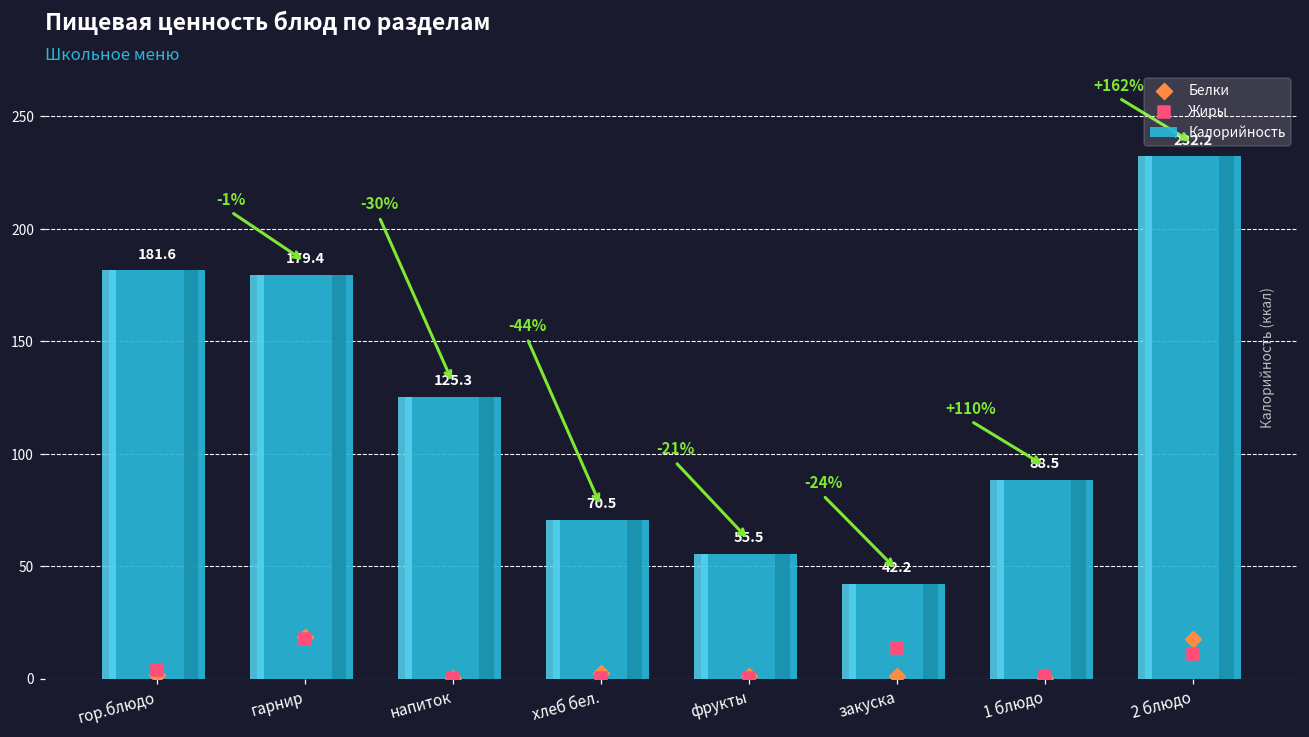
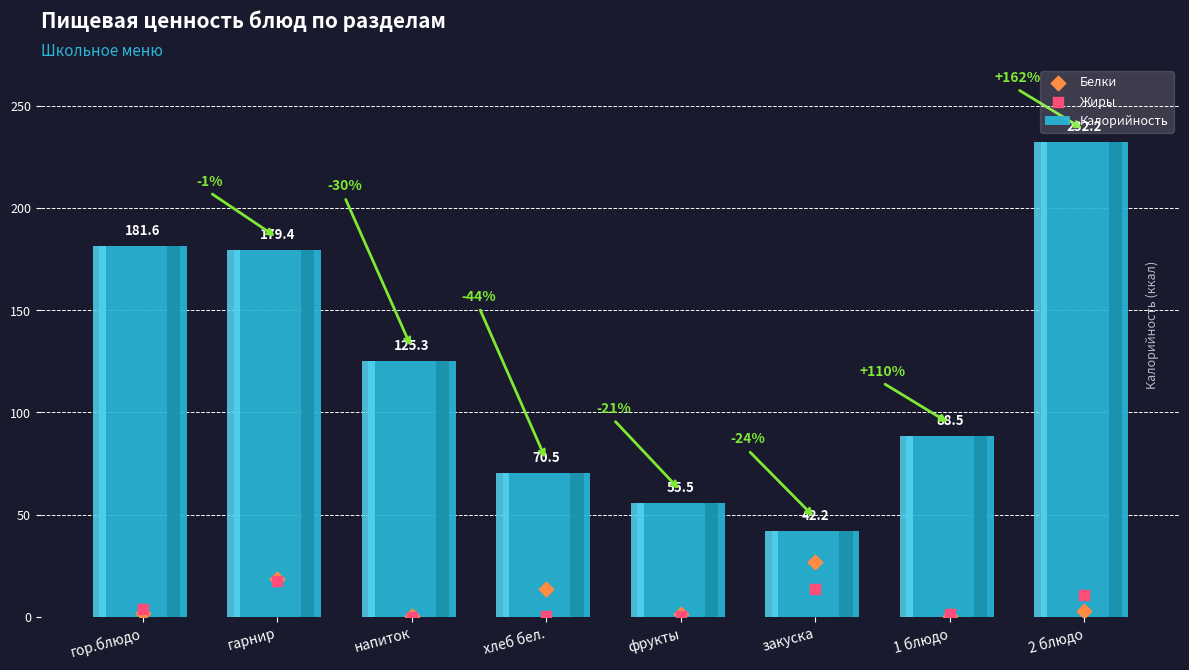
  {
    "Белки": {
-     "хлеб бел.": 2,
-     "закуска": 1,
-     "2 блюдо": 18
+     "хлеб бел.": 14,
+     "закуска": 27,
+     "2 блюдо": 3
    }
  }
